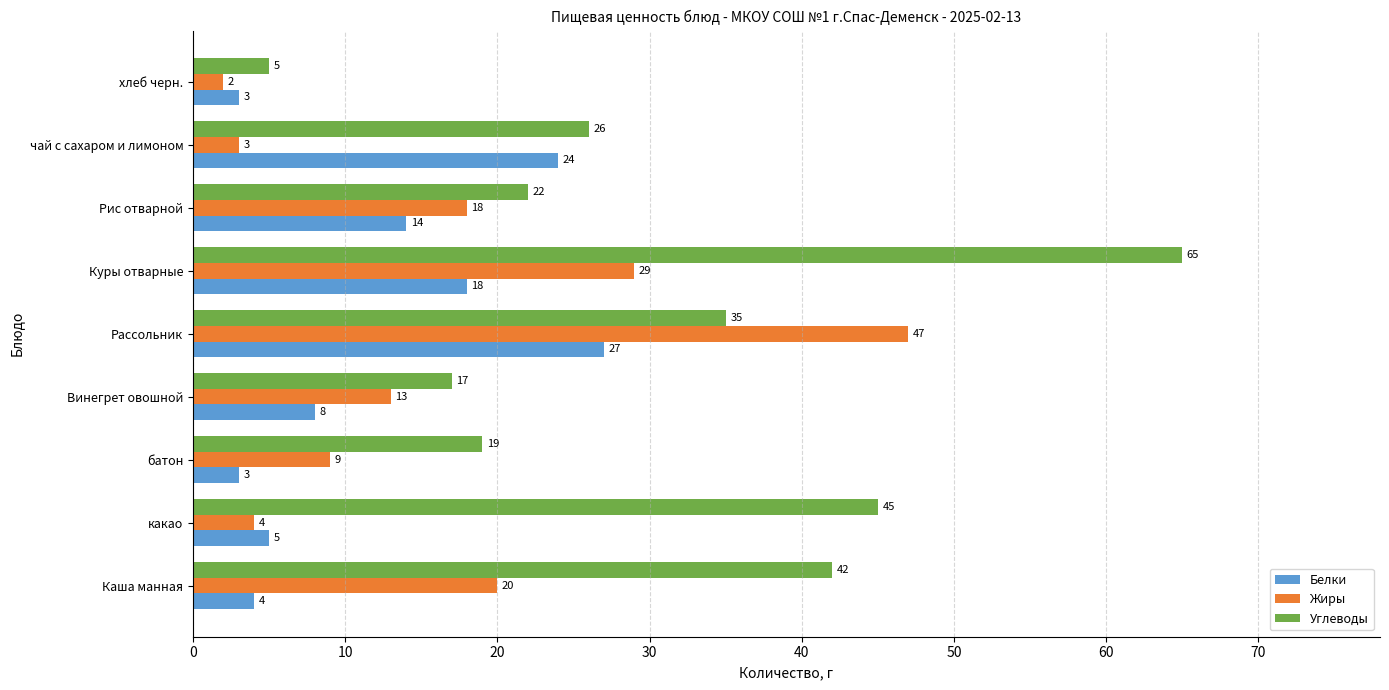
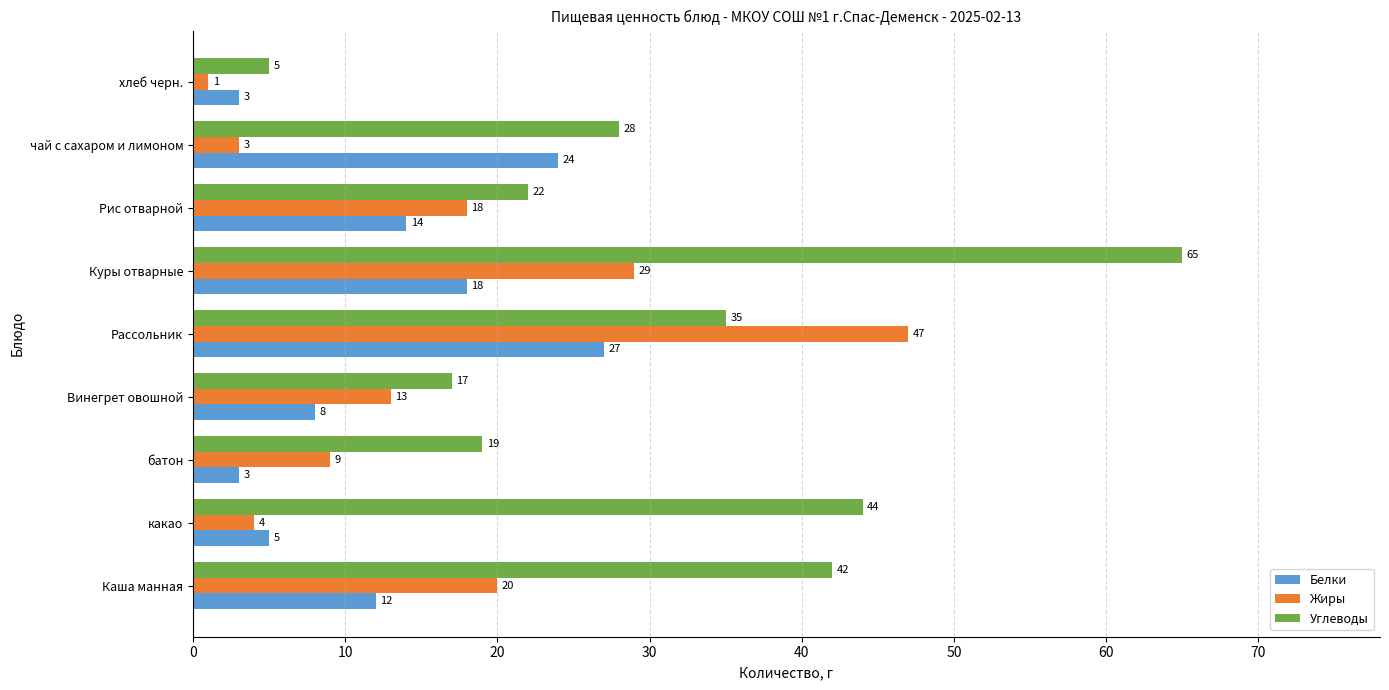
  {
    "Белки": {
      "хлеб черн.": 3,
      "чай с сахаром и лимоном": 24,
      "Рис отварной": 14,
      "Куры отварные": 18,
      "Рассольник": 27,
      "Винегрет овошной": 8,
      "батон": 3,
      "какао": 5,
-     "Каша манная": 4
+     "Каша манная": 12
    },
    "Жиры": {
-     "хлеб черн.": 2,
+     "хлеб черн.": 1,
      "чай с сахаром и лимоном": 3,
      "Рис отварной": 18,
      "Куры отварные": 29,
      "Рассольник": 47,
      "Винегрет овошной": 13,
      "батон": 9,
      "какао": 4,
      "Каша манная": 20
    },
    "Углеводы": {
      "хлеб черн.": 5,
-     "чай с сахаром и лимоном": 26,
+     "чай с сахаром и лимоном": 28,
      "Рис отварной": 22,
      "Куры отварные": 65,
      "Рассольник": 35,
      "Винегрет овошной": 17,
      "батон": 19,
-     "какао": 45,
+     "какао": 44,
      "Каша манная": 42
    }
  }
